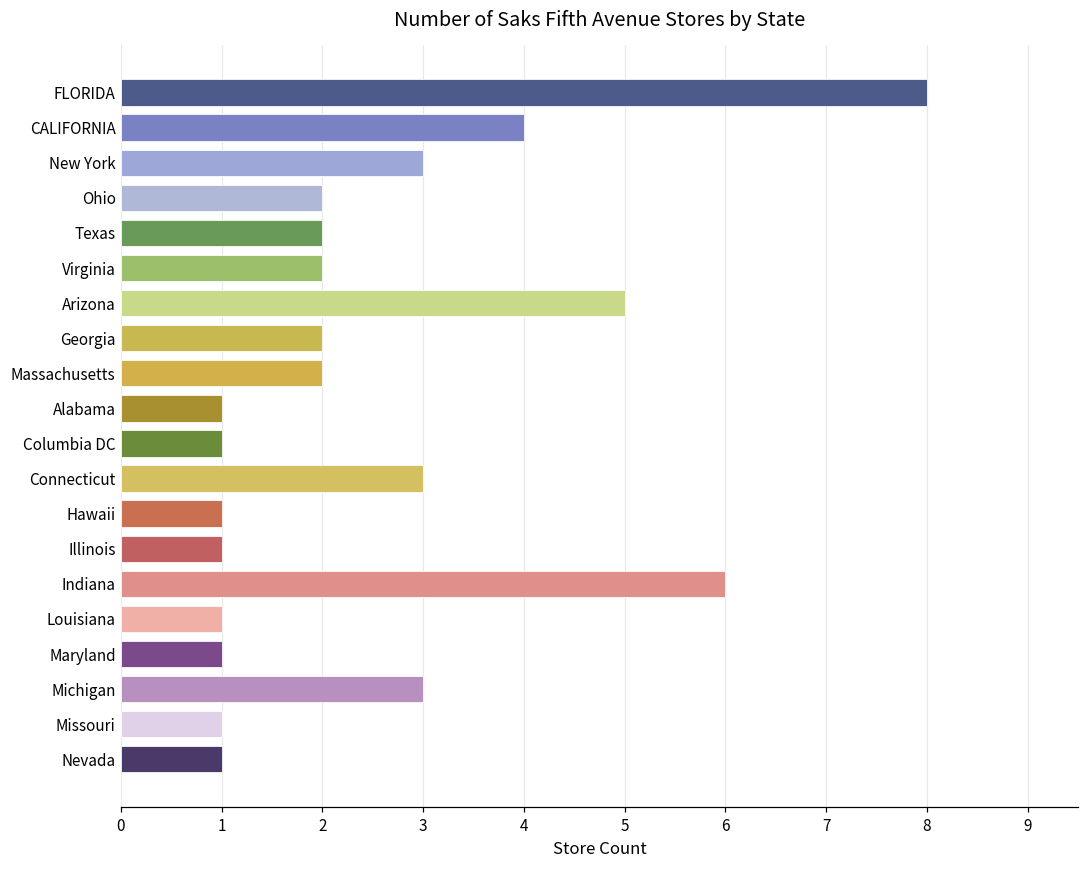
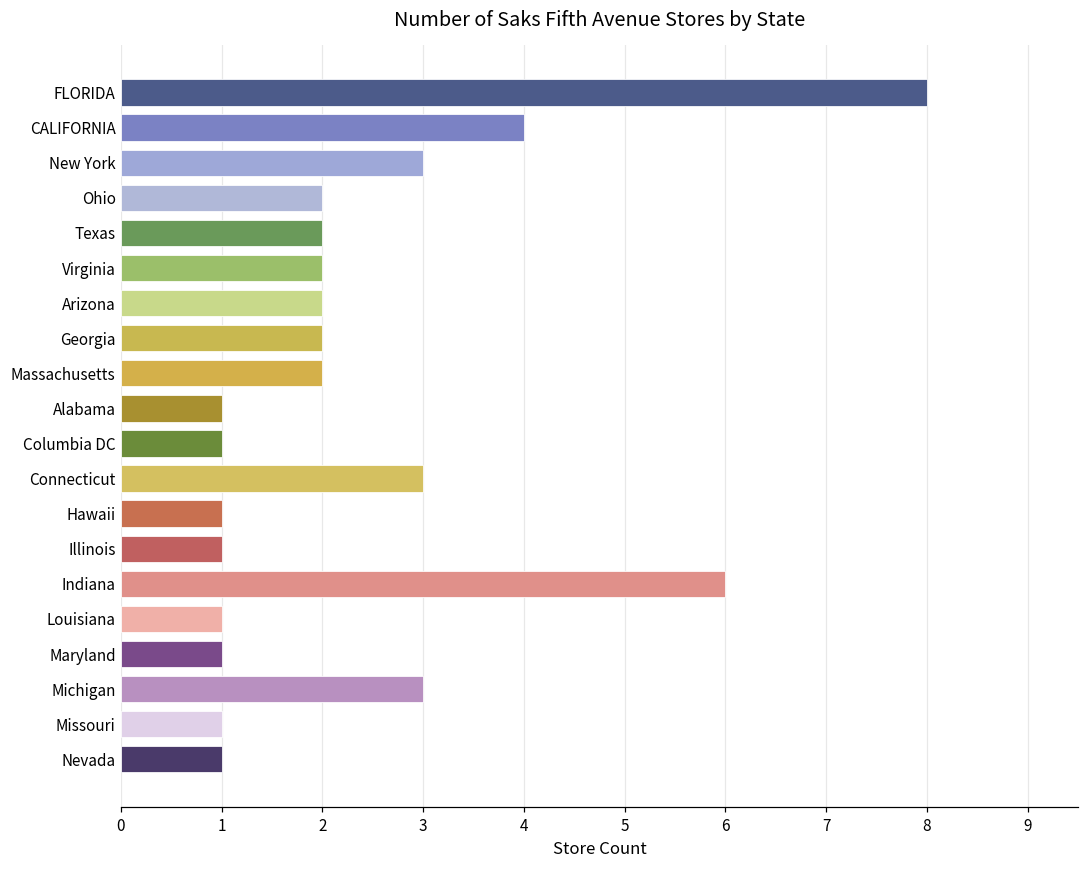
  {
    "FLORIDA": 8,
    "CALIFORNIA": 4,
    "New York": 3,
    "Ohio": 2,
    "Texas": 2,
    "Virginia": 2,
-   "Arizona": 5,
+   "Arizona": 2,
    "Georgia": 2,
    "Massachusetts": 2,
    "Alabama": 1,
    "Columbia DC": 1,
    "Connecticut": 3,
    "Hawaii": 1,
    "Illinois": 1,
    "Indiana": 6,
    "Louisiana": 1,
    "Maryland": 1,
    "Michigan": 3,
    "Missouri": 1,
    "Nevada": 1
  }
